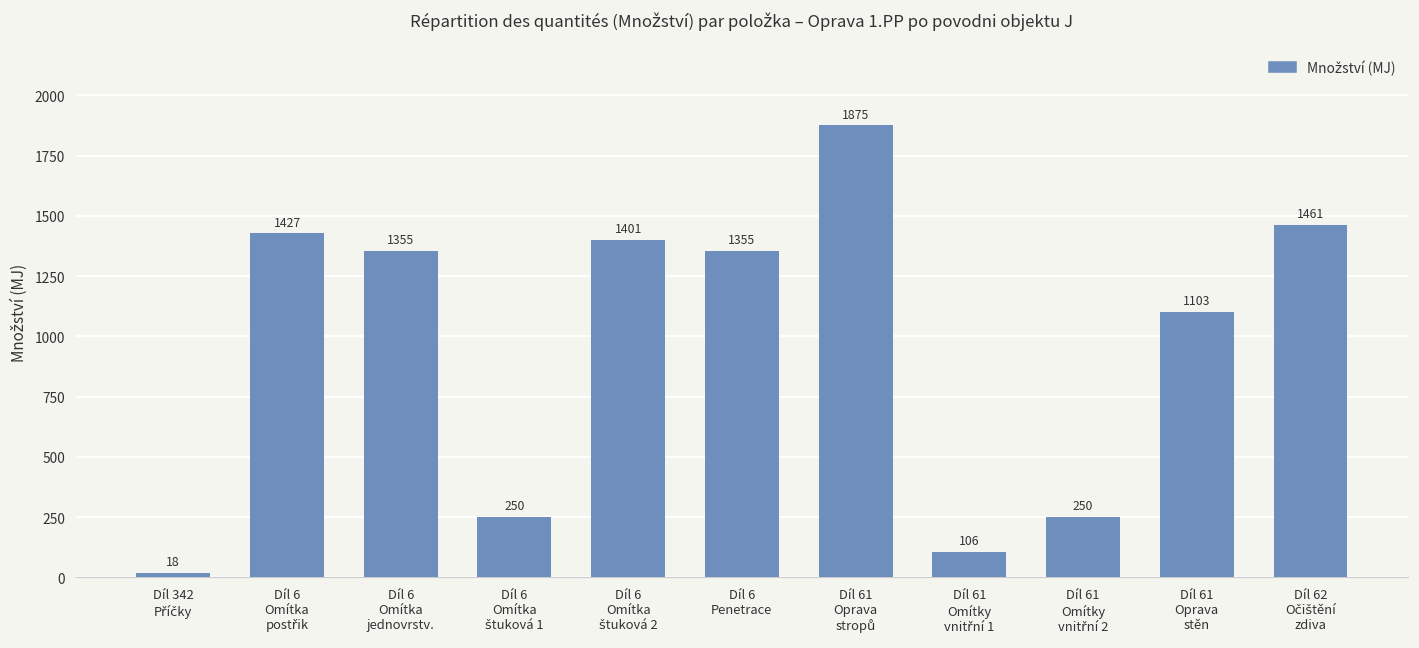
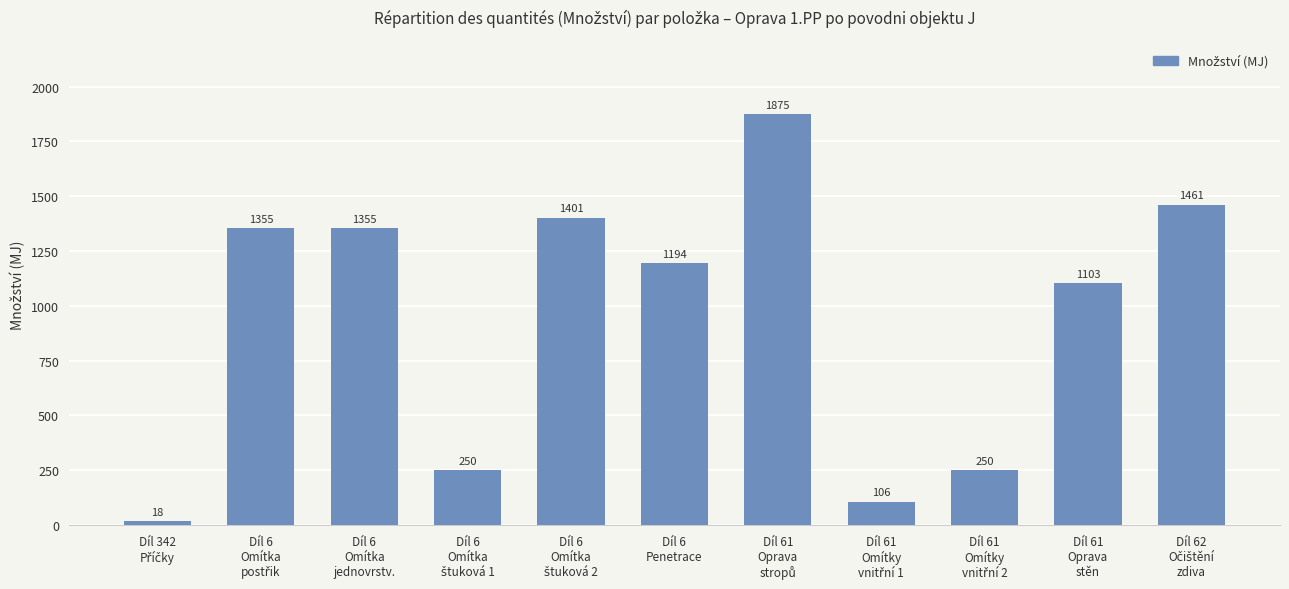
  {
    "Díl 342 Příčky": 18,
-   "Díl 6 Omítka postřik": 1427,
+   "Díl 6 Omítka postřik": 1355,
    "Díl 6 Omítka jednovrstv.": 1355,
    "Díl 6 Omítka štuková 1": 250,
    "Díl 6 Omítka štuková 2": 1401,
-   "Díl 6 Penetrace": 1355,
+   "Díl 6 Penetrace": 1194,
    "Díl 61 Oprava stropů": 1875,
    "Díl 61 Omítky vnitřní 1": 106,
    "Díl 61 Omítky vnitřní 2": 250,
    "Díl 61 Oprava stěn": 1103,
    "Díl 62 Očištění zdiva": 1461
  }
